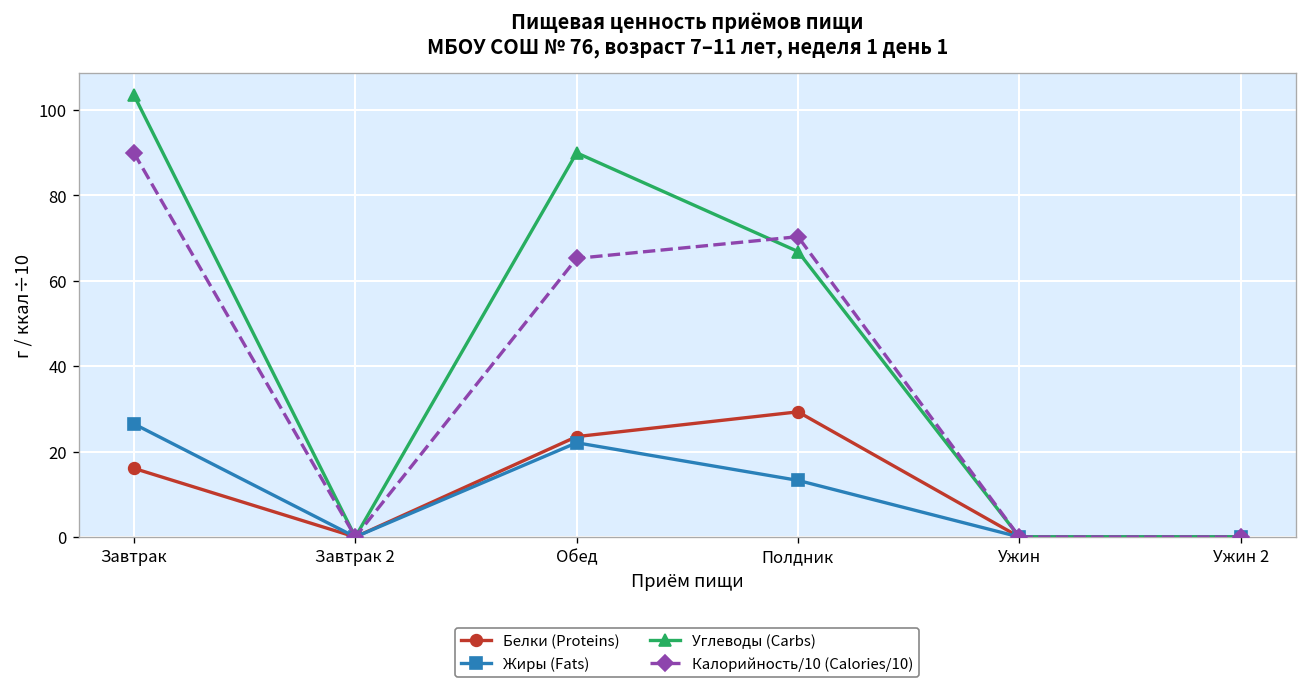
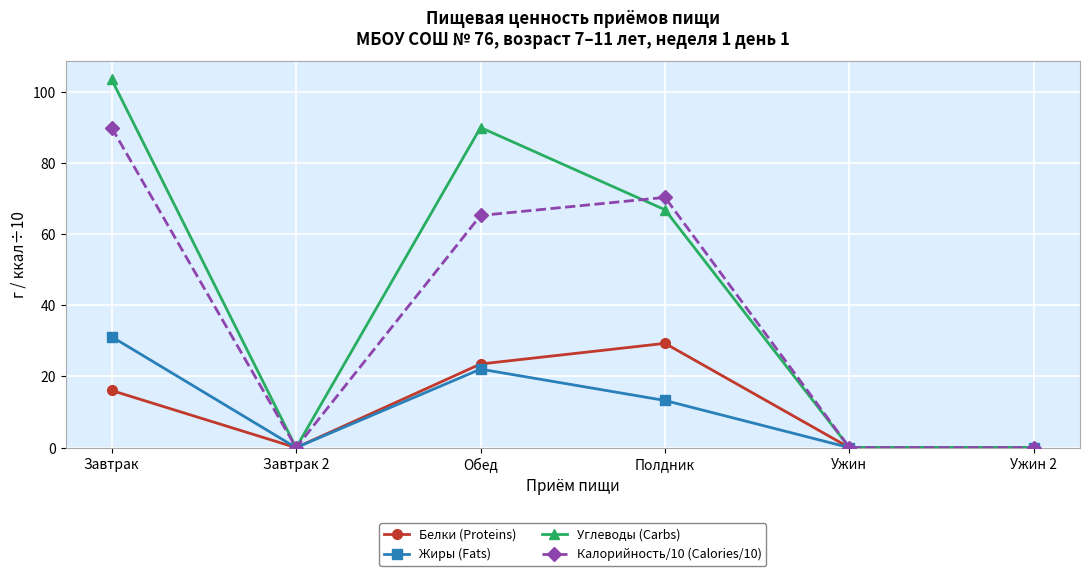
  {
    "Белки (Proteins)": {
      "Завтрак": 16,
      "Обед": 24,
      "Полдник": 29
    },
    "Жиры (Fats)": {
-     "Завтрак": 26,
+     "Завтрак": 31,
      "Обед": 22,
      "Полдник": 13
    },
    "Углеводы (Carbs)": {
      "Завтрак": 103,
      "Обед": 90,
      "Полдник": 67
    },
    "Калорийность/10 (Calories/10)": {
      "Завтрак": 90,
      "Обед": 65,
      "Полдник": 70
    }
  }
